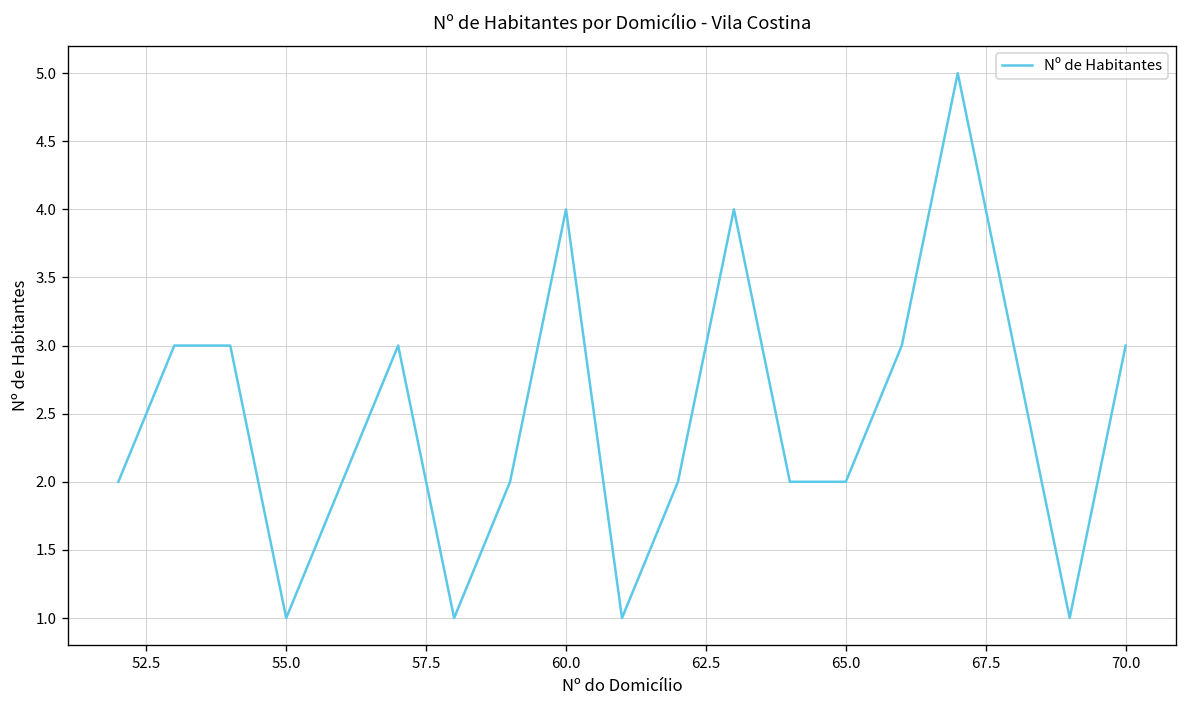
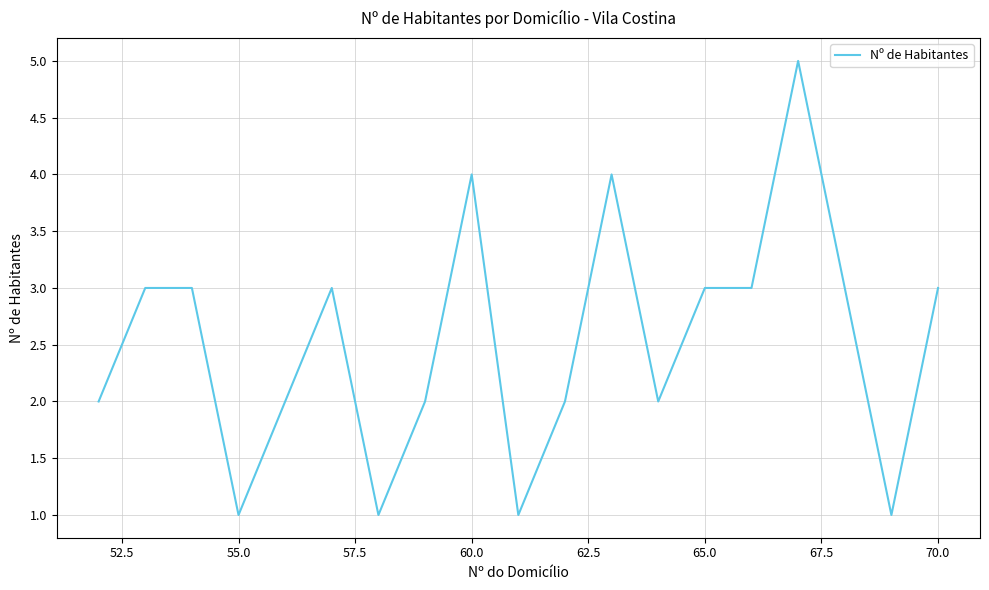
  {
    "55.0": 1,
    "60.0": 4,
-   "65.0": 2,
+   "65.0": 3,
    "70.0": 3
  }
